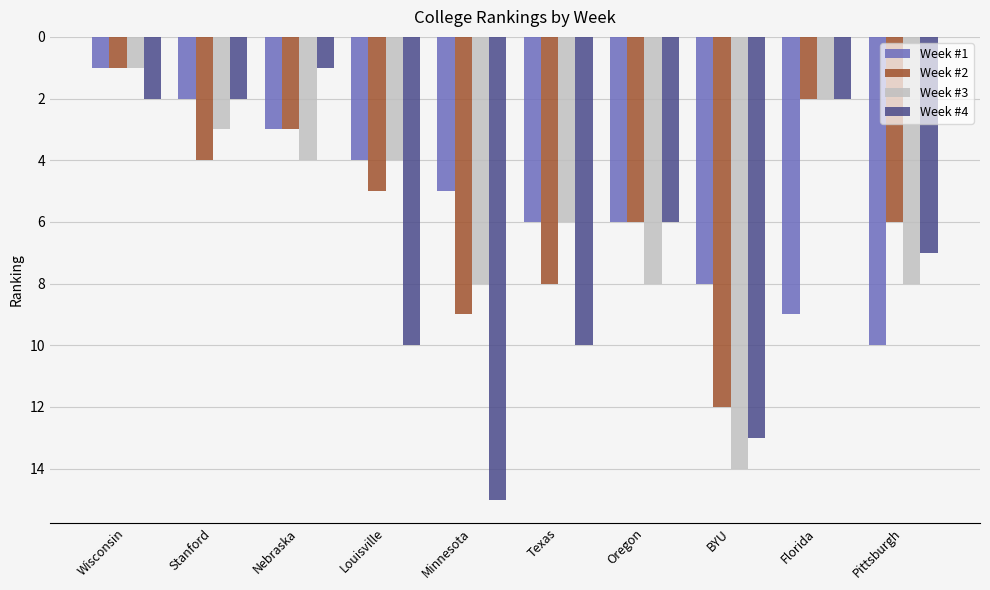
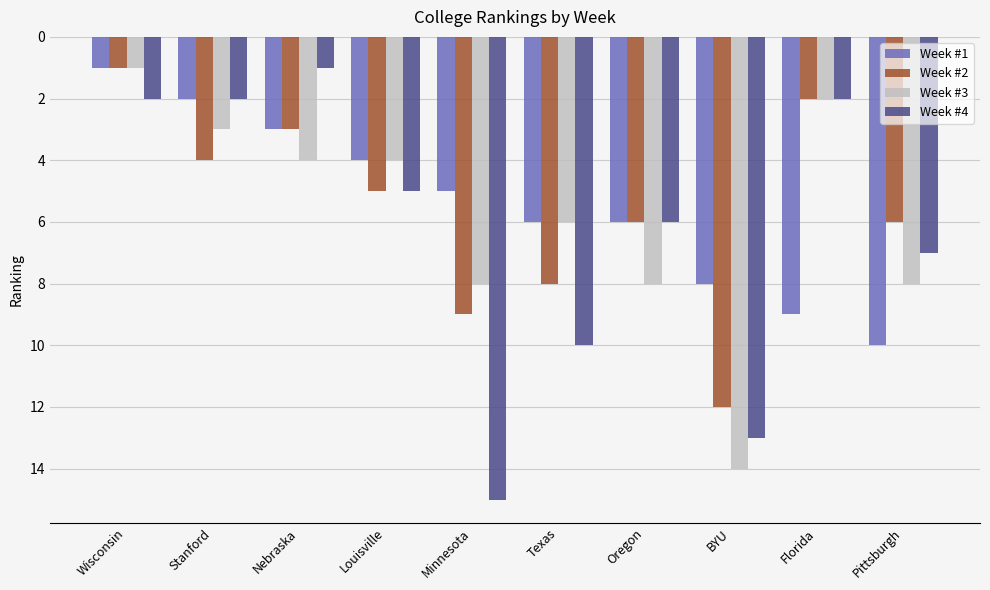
  {
    "Week #1": {
      "Wisconsin": 1,
      "Stanford": 2,
      "Nebraska": 3,
      "Louisville": 4,
      "Minnesota": 5,
      "Texas": 6,
      "Oregon": 6,
      "BYU": 8,
      "Florida": 9,
      "Pittsburgh": 10
    },
    "Week #2": {
      "Wisconsin": 1,
      "Stanford": 4,
      "Nebraska": 3,
      "Louisville": 5,
      "Minnesota": 9,
      "Texas": 8,
      "Oregon": 6,
      "BYU": 12,
      "Florida": 2,
      "Pittsburgh": 6
    },
    "Week #3": {
      "Wisconsin": 1,
      "Stanford": 3,
      "Nebraska": 4,
      "Louisville": 4,
      "Minnesota": 8,
      "Texas": 6,
      "Oregon": 8,
      "BYU": 14,
      "Florida": 2,
      "Pittsburgh": 8
    },
    "Week #4": {
      "Wisconsin": 2,
      "Stanford": 2,
      "Nebraska": 1,
-     "Louisville": 10,
+     "Louisville": 5,
      "Minnesota": 15,
      "Texas": 10,
      "Oregon": 6,
      "BYU": 13,
      "Florida": 2,
      "Pittsburgh": 7
    }
  }
